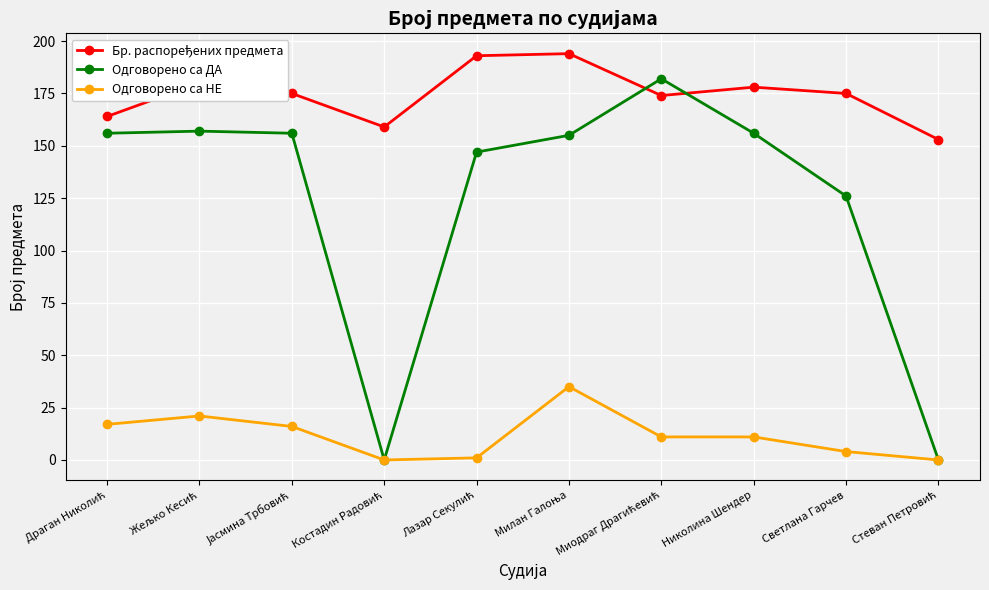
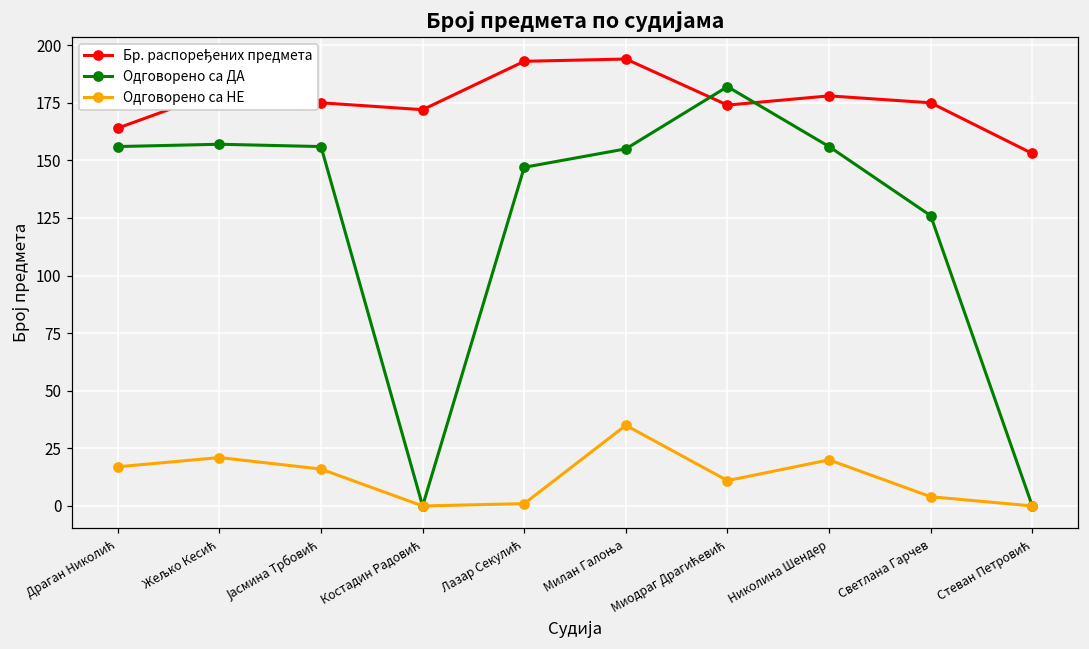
  {
    "Бр. распоређених предмета": {
      "Драган Николић": 164,
      "Јасмина Трбовић": 175,
-     "Костадин Радовић": 159,
+     "Костадин Радовић": 172,
      "Лазар Секулић": 193,
      "Милан Галоња": 194,
      "Миодраг Драгићевић": 174,
      "Николина Шендер": 178,
      "Светлана Гарчев": 175,
      "Стеван Петровић": 153
    },
    "Одговорено са ДА": {
      "Драган Николић": 156,
      "Жељко Кесић": 157,
      "Јасмина Трбовић": 156,
      "Лазар Секулић": 147,
      "Милан Галоња": 155,
      "Миодраг Драгићевић": 182,
      "Николина Шендер": 156,
      "Светлана Гарчев": 126
    },
    "Одговорено са НЕ": {
      "Драган Николић": 17,
      "Жељко Кесић": 21,
      "Јасмина Трбовић": 16,
      "Лазар Секулић": 1,
      "Милан Галоња": 35,
      "Миодраг Драгићевић": 11,
-     "Николина Шендер": 11,
+     "Николина Шендер": 20,
      "Светлана Гарчев": 4
    }
  }
